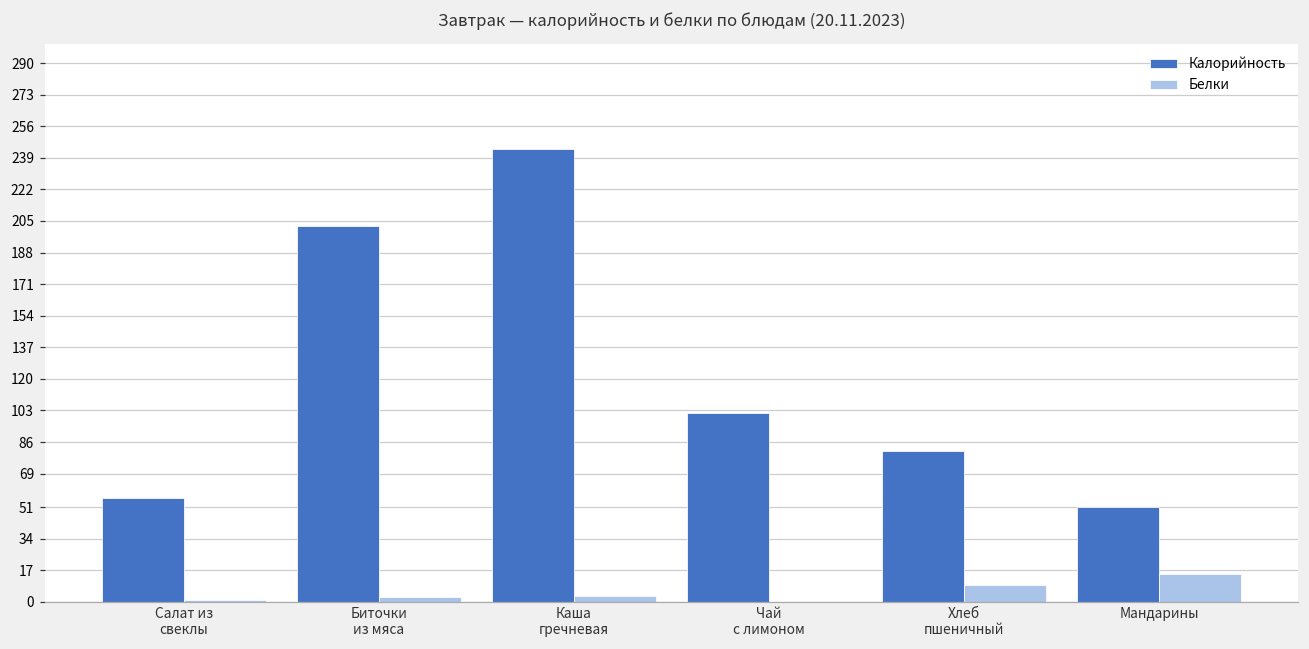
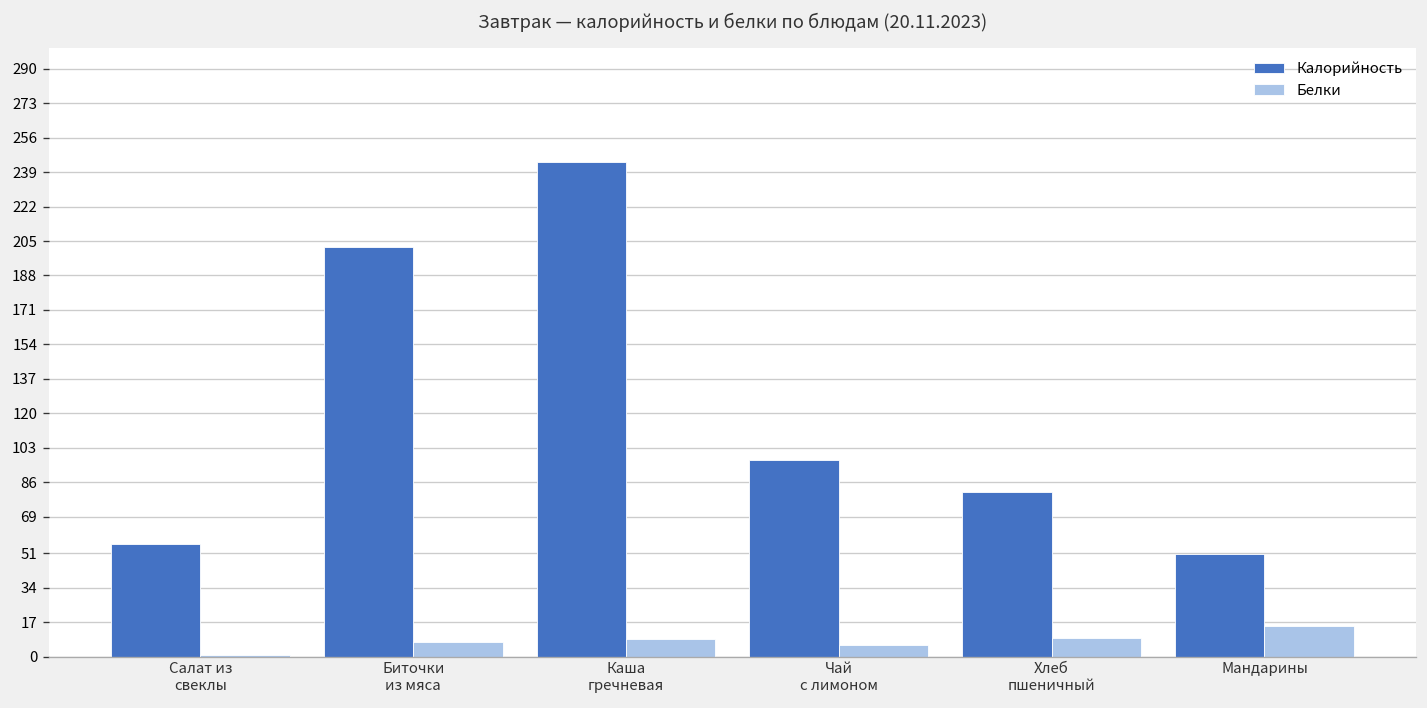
  {
    "Калорийность": {
      "Салат из свеклы": 56,
      "Биточки из мяса": 202,
      "Каша гречневая": 244,
-     "Чай с лимоном": 102,
+     "Чай с лимоном": 97,
      "Хлеб пшеничный": 81,
      "Мандарины": 51
    },
    "Белки": {
-     "Биточки из мяса": 2,
-     "Каша гречневая": 3,
-     "Чай с лимоном": 0,
+     "Биточки из мяса": 7,
+     "Каша гречневая": 9,
+     "Чай с лимоном": 6,
      "Хлеб пшеничный": 9,
      "Мандарины": 15
    }
  }
